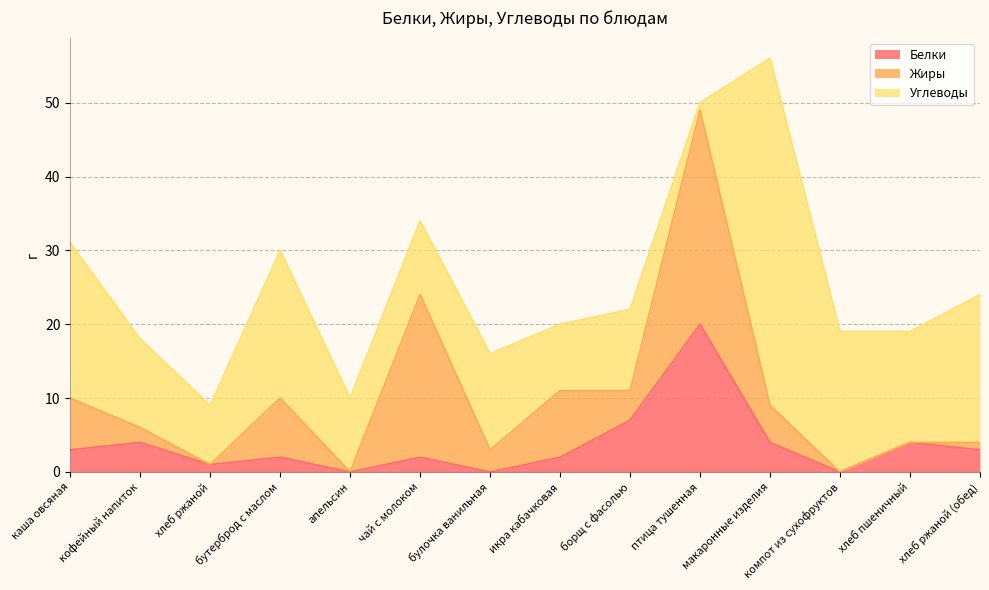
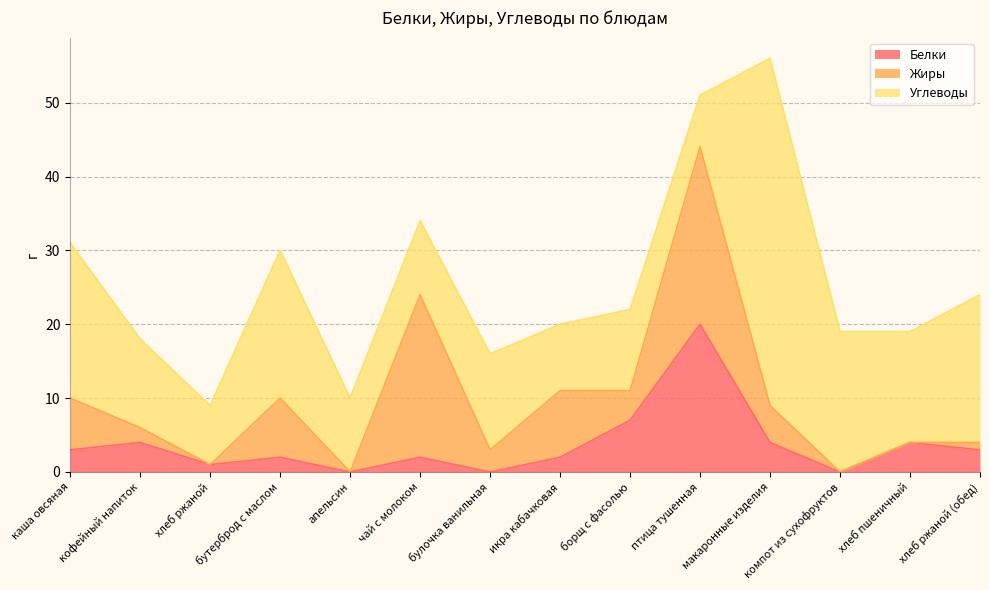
  {
    "Белки": {
      "каша овсяная": 3,
      "кофейный напиток": 4,
      "бутерброд с маслом": 2,
      "чай с молоком": 2,
      "булочка ванильная": 0,
      "икра кабачковая": 2,
      "борщ с фасолью": 7,
      "птица тушенная": 20,
      "макаронные изделия": 4,
      "хлеб ржаной (обед)": 3
    },
    "Жиры": {
      "каша овсяная": 7,
      "кофейный напиток": 2,
      "бутерброд с маслом": 8,
      "чай с молоком": 22,
      "булочка ванильная": 3,
      "икра кабачковая": 9,
      "борщ с фасолью": 4,
-     "птица тушенная": 29,
+     "птица тушенная": 24,
      "макаронные изделия": 5,
      "хлеб ржаной (обед)": 1
    },
    "Углеводы": {
      "каша овсяная": 21,
      "кофейный напиток": 12,
      "хлеб ржаной": 8,
      "бутерброд с маслом": 20,
      "апельсин": 10,
      "чай с молоком": 10,
      "булочка ванильная": 13,
      "икра кабачковая": 9,
      "борщ с фасолью": 11,
-     "птица тушенная": 1,
+     "птица тушенная": 7,
      "макаронные изделия": 47,
      "компот из сухофруктов": 19,
      "хлеб пшеничный": 15,
      "хлеб ржаной (обед)": 20
    }
  }
